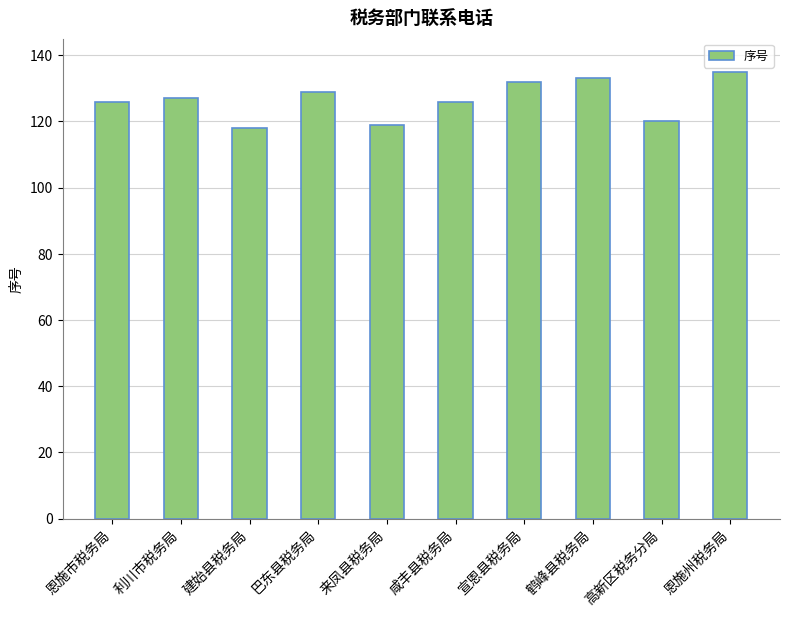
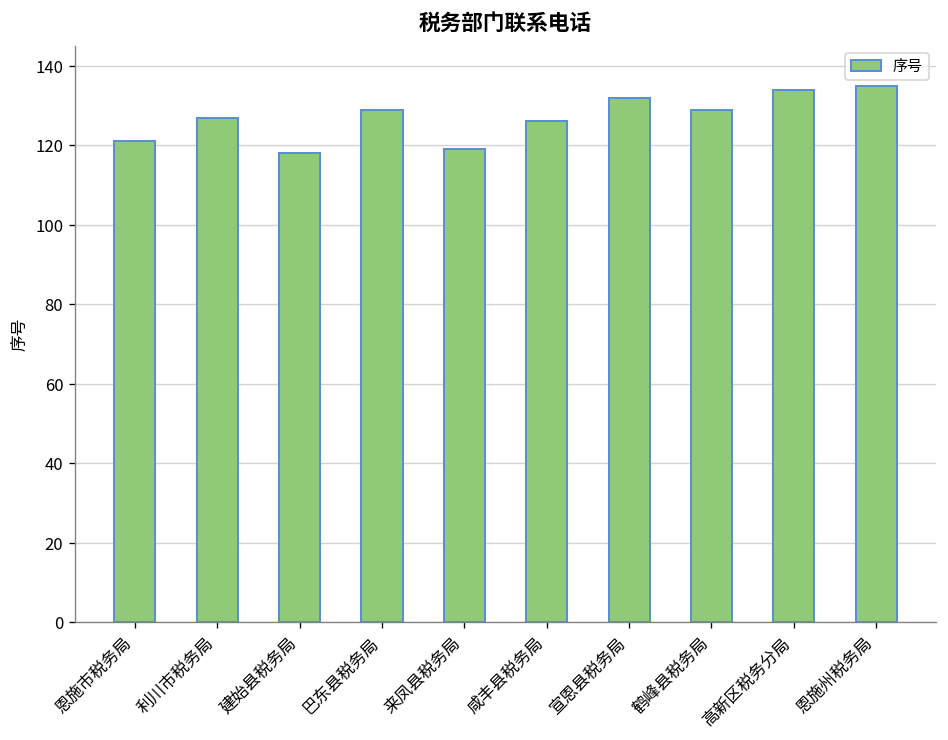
  {
-   "恩施市税务局": 126,
+   "恩施市税务局": 121,
    "利川市税务局": 127,
    "建始县税务局": 118,
    "巴东县税务局": 129,
    "来凤县税务局": 119,
    "咸丰县税务局": 126,
    "宣恩县税务局": 132,
-   "鹤峰县税务局": 133,
-   "高新区税务分局": 120,
+   "鹤峰县税务局": 129,
+   "高新区税务分局": 134,
    "恩施州税务局": 135
  }
